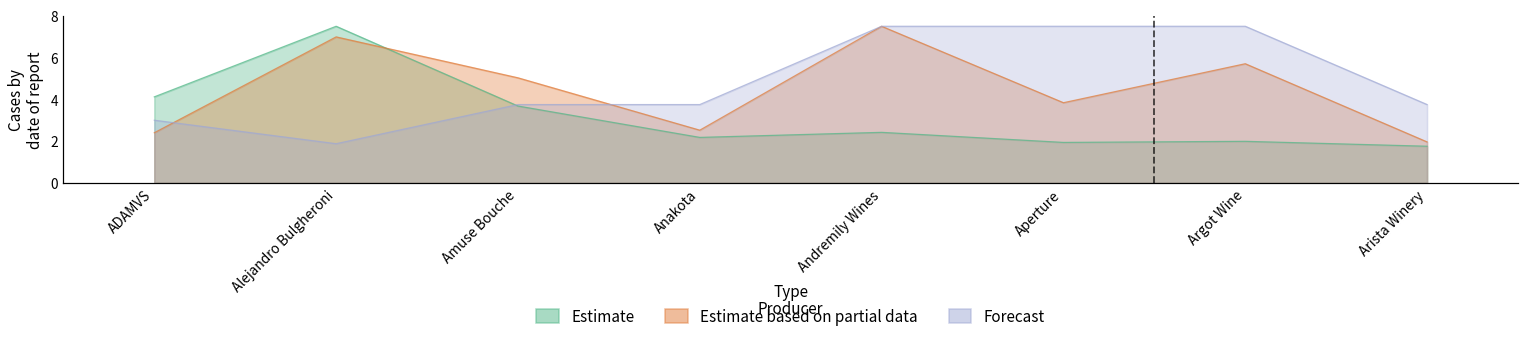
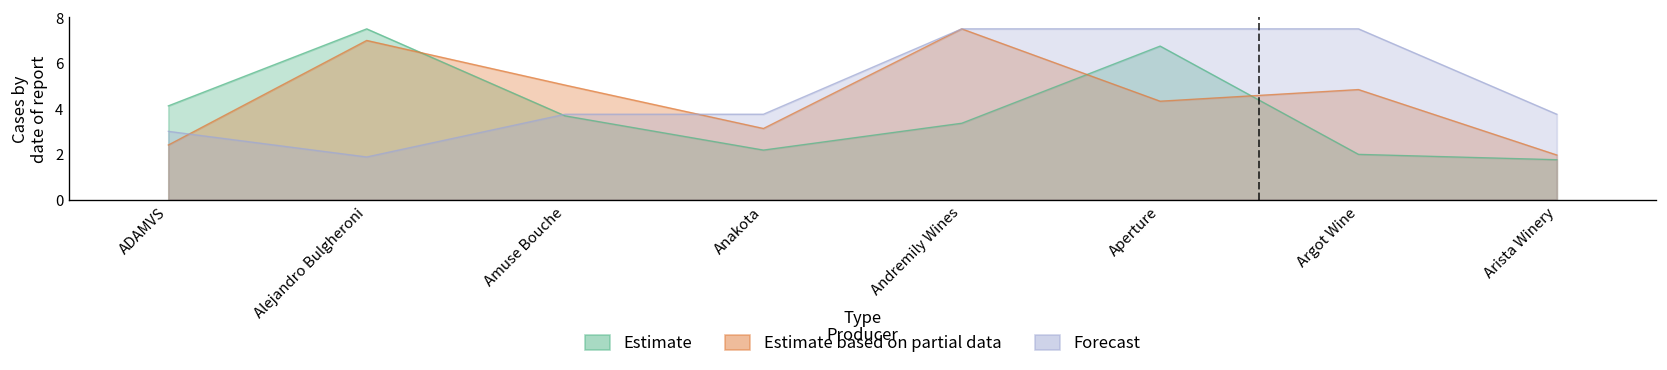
  {
    "Estimate": {
      "ADAMVS": 4.1,
      "Alejandro Bulgheroni": 7.5,
      "Anakota": 2.2,
-     "Andremily Wines": 2.4,
-     "Aperture": 1.9,
+     "Andremily Wines": 3.4,
+     "Aperture": 6.7,
      "Argot Wine": 2.0,
      "Arista Winery": 1.8
    },
    "Estimate based on partial data": {
      "ADAMVS": 2.4,
      "Alejandro Bulgheroni": 7.0,
      "Amuse Bouche": 5.0,
-     "Anakota": 2.5,
-     "Aperture": 3.8,
-     "Argot Wine": 5.7,
+     "Anakota": 3.1,
+     "Aperture": 4.3,
+     "Argot Wine": 4.8,
      "Arista Winery": 2.0
    },
    "Forecast": {
      "ADAMVS": 3.0,
      "Alejandro Bulgheroni": 1.9,
      "Anakota": 3.8,
      "Aperture": 7.5,
      "Argot Wine": 7.5,
      "Arista Winery": 3.8
    }
  }
